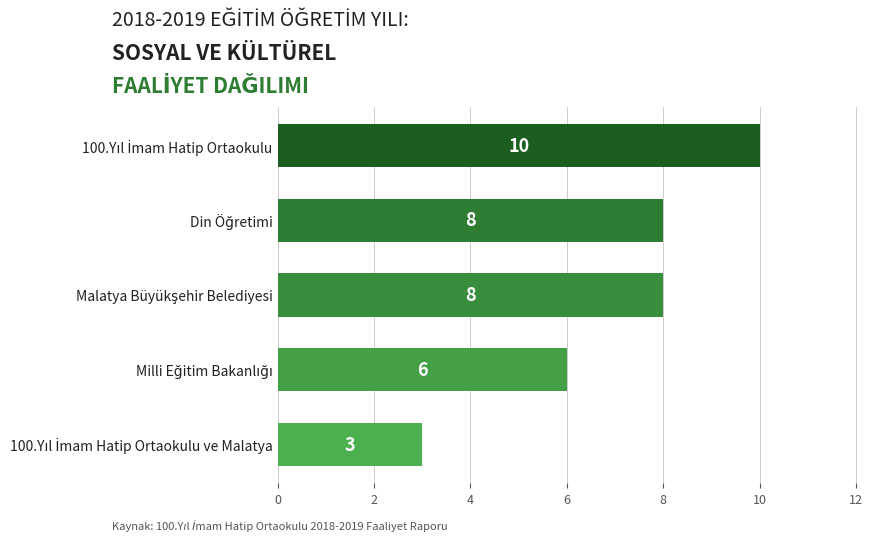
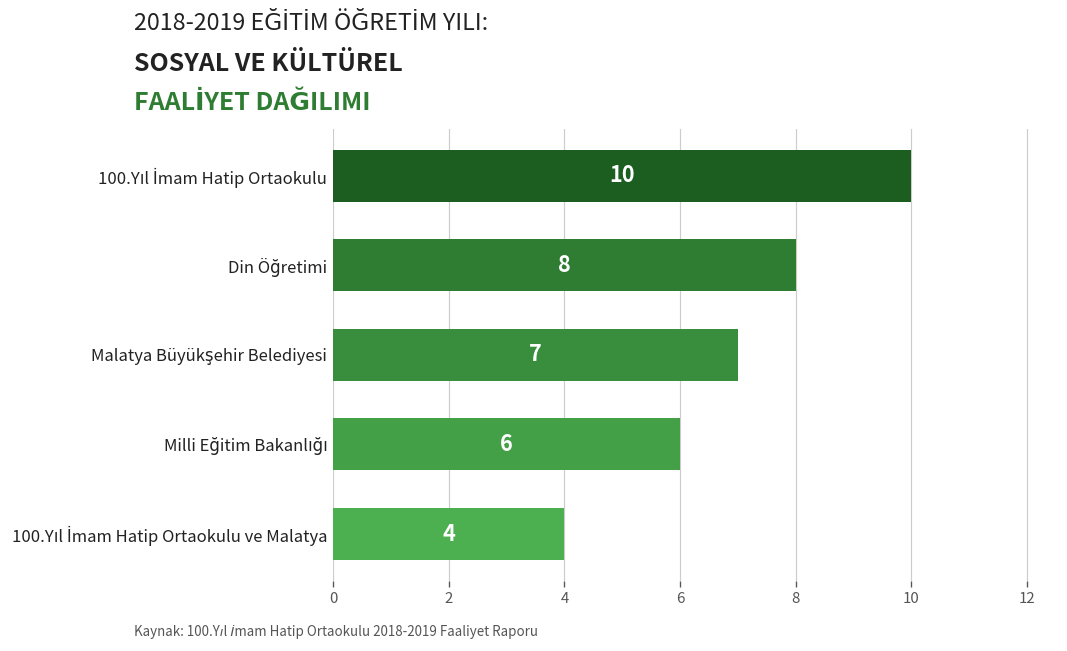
  {
    "100.Yıl İmam Hatip Ortaokulu": 10,
    "Din Öğretimi": 8,
-   "Malatya Büyükşehir Belediyesi": 8,
+   "Malatya Büyükşehir Belediyesi": 7,
    "Milli Eğitim Bakanlığı": 6,
-   "100.Yıl İmam Hatip Ortaokulu ve Malatya": 3
+   "100.Yıl İmam Hatip Ortaokulu ve Malatya": 4
  }
